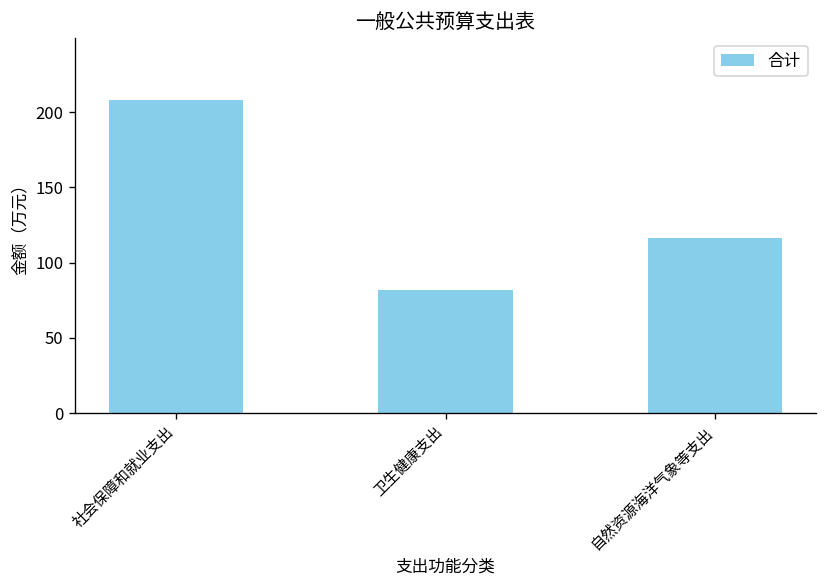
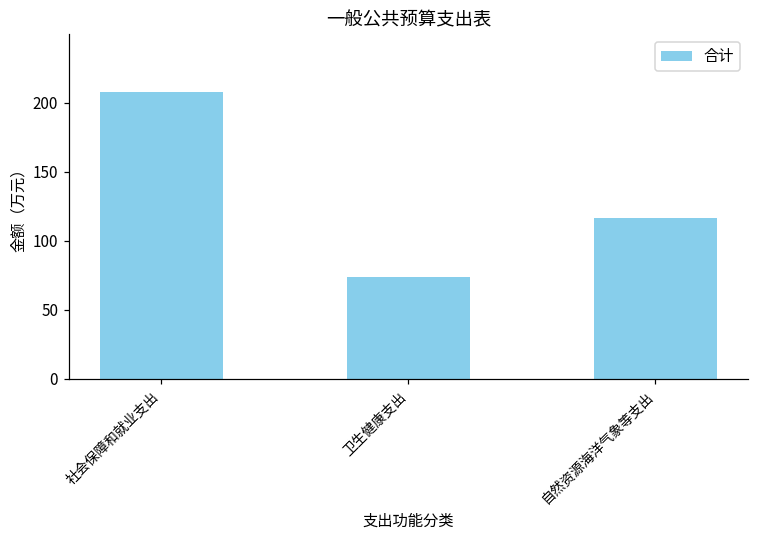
  {
    "社会保障和就业支出": 208,
-   "卫生健康支出": 82,
+   "卫生健康支出": 74,
    "自然资源海洋气象等支出": 117
  }
